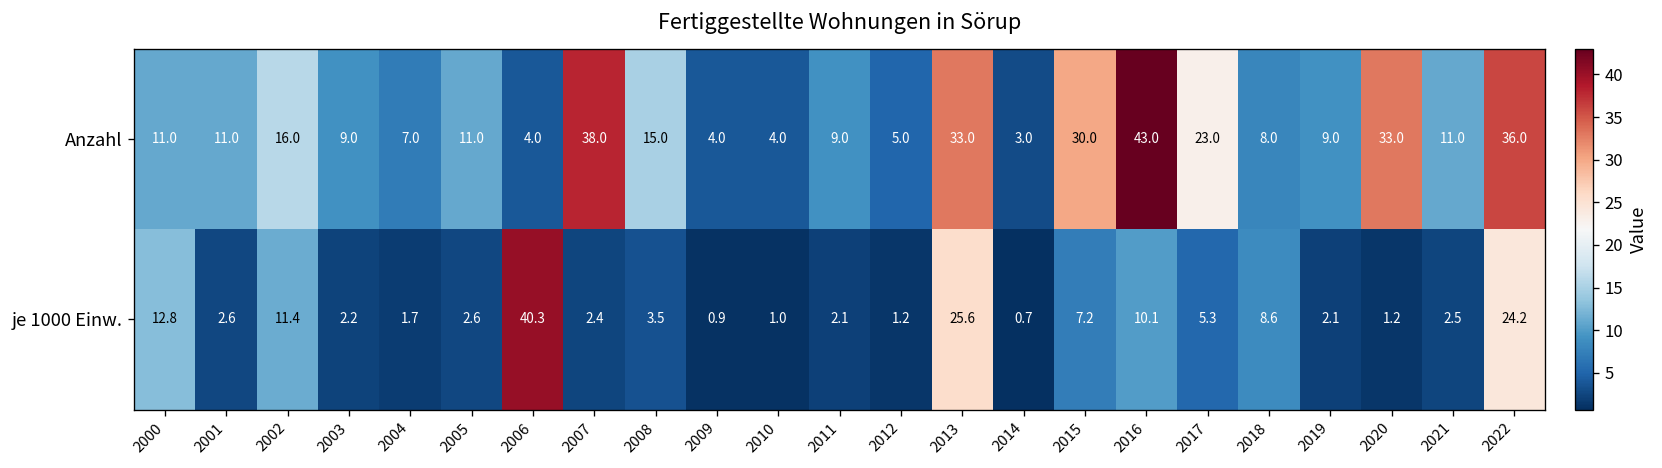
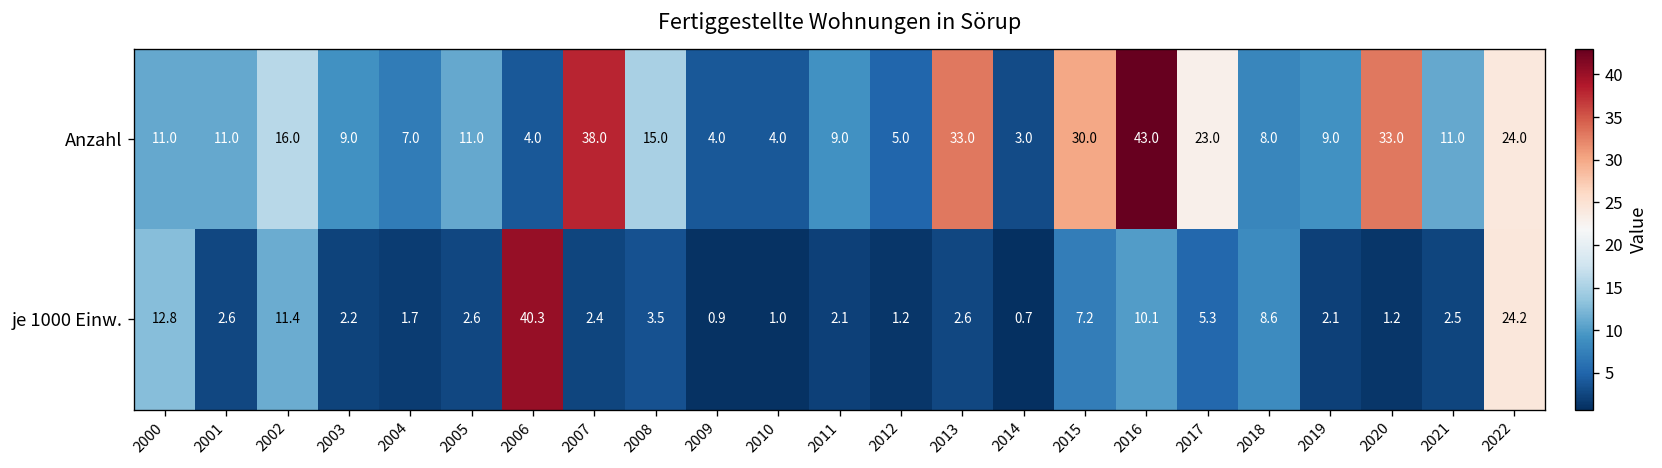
  {
    "Anzahl": {
      "2000": 11.0,
      "2001": 11.0,
      "2002": 16.0,
      "2003": 9.0,
      "2004": 7.0,
      "2005": 11.0,
      "2006": 4.0,
      "2007": 38.0,
      "2008": 15.0,
      "2009": 4.0,
      "2010": 4.0,
      "2011": 9.0,
      "2012": 5.0,
      "2013": 33.0,
      "2014": 3.0,
      "2015": 30.0,
      "2016": 43.0,
      "2017": 23.0,
      "2018": 8.0,
      "2019": 9.0,
      "2020": 33.0,
      "2021": 11.0,
-     "2022": 36.0
+     "2022": 24.0
    },
    "je 1000 Einw.": {
      "2000": 12.8,
      "2001": 2.6,
      "2002": 11.4,
      "2003": 2.2,
      "2004": 1.7,
      "2005": 2.6,
      "2006": 40.3,
      "2007": 2.4,
      "2008": 3.5,
      "2009": 0.9,
      "2010": 1.0,
      "2011": 2.1,
      "2012": 1.2,
-     "2013": 25.6,
+     "2013": 2.6,
      "2014": 0.7,
      "2015": 7.2,
      "2016": 10.1,
      "2017": 5.3,
      "2018": 8.6,
      "2019": 2.1,
      "2020": 1.2,
      "2021": 2.5,
      "2022": 24.2
    }
  }
